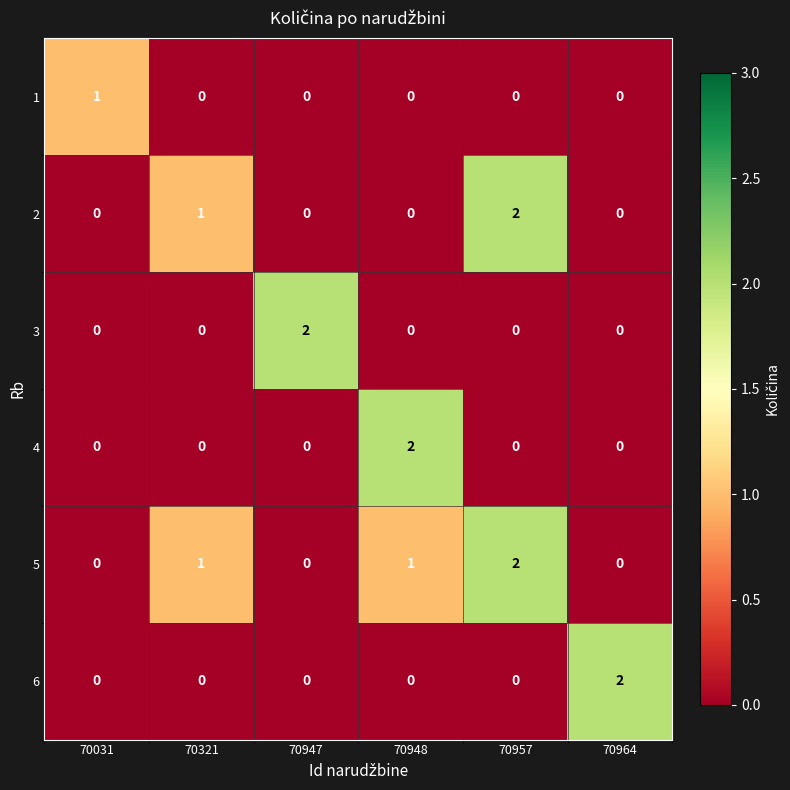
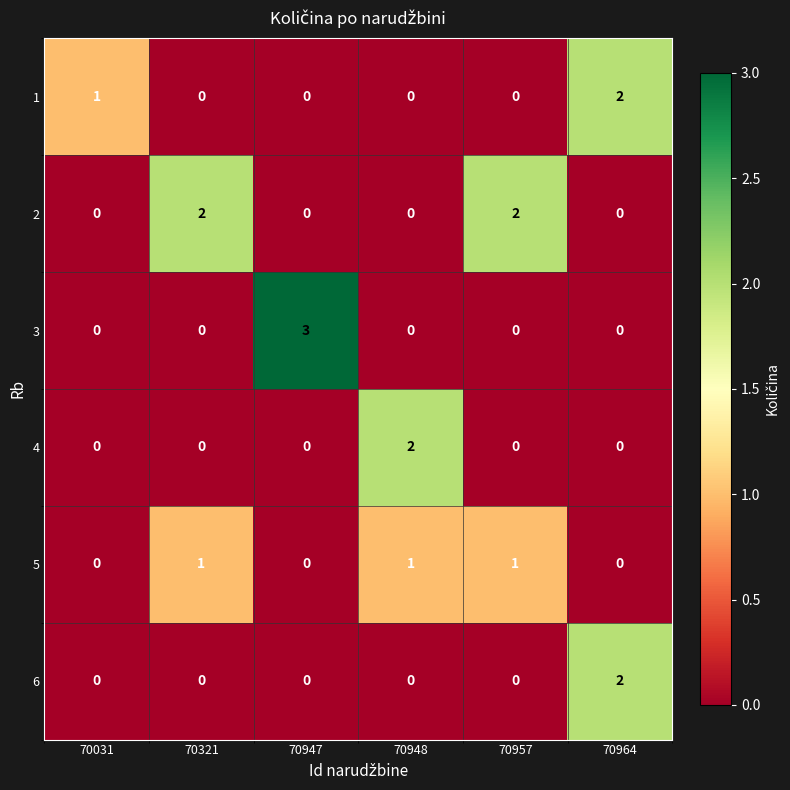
  {
    "1": {
      "70031": 1,
      "70321": 0,
      "70947": 0,
      "70948": 0,
      "70957": 0,
-     "70964": 0
+     "70964": 2
    },
    "2": {
      "70031": 0,
-     "70321": 1,
+     "70321": 2,
      "70947": 0,
      "70948": 0,
      "70957": 2,
      "70964": 0
    },
    "3": {
      "70031": 0,
      "70321": 0,
-     "70947": 2,
+     "70947": 3,
      "70948": 0,
      "70957": 0,
      "70964": 0
    },
    "4": {
      "70031": 0,
      "70321": 0,
      "70947": 0,
      "70948": 2,
      "70957": 0,
      "70964": 0
    },
    "5": {
      "70031": 0,
      "70321": 1,
      "70947": 0,
      "70948": 1,
-     "70957": 2,
+     "70957": 1,
      "70964": 0
    },
    "6": {
      "70031": 0,
      "70321": 0,
      "70947": 0,
      "70948": 0,
      "70957": 0,
      "70964": 2
    }
  }
